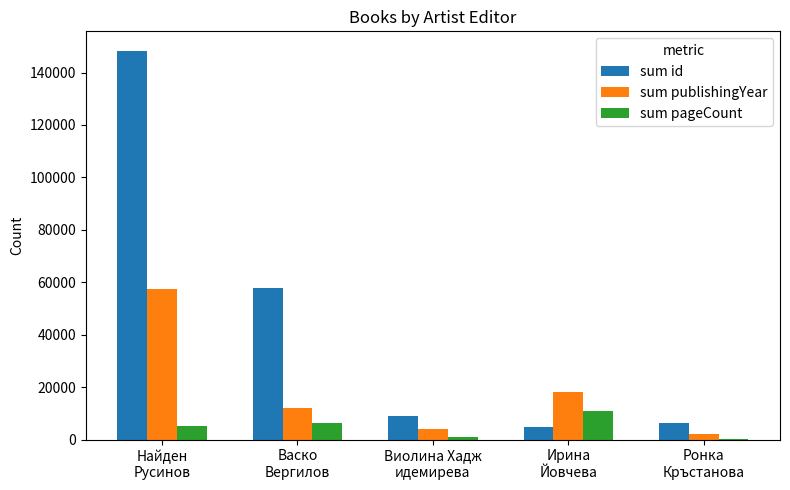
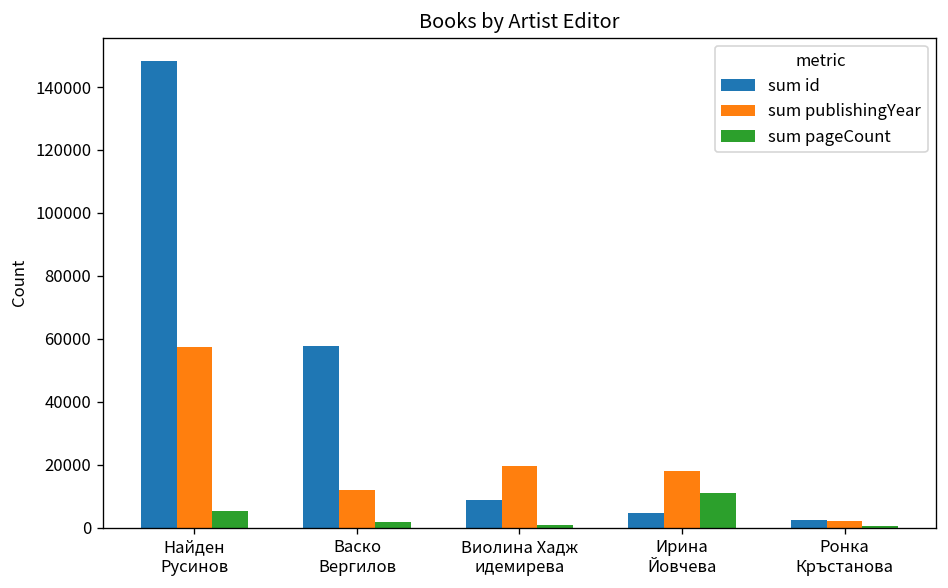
  {
    "sum id": {
      "Найден Русинов": 148000,
      "Васко Вергилов": 58000,
      "Виолина Хадж идемирева": 9000,
      "Ирина Йовчева": 5000,
-     "Ронка Кръстанова": 6000
+     "Ронка Кръстанова": 3000
    },
    "sum publishingYear": {
      "Найден Русинов": 57000,
      "Васко Вергилов": 12000,
-     "Виолина Хадж идемирева": 4000,
+     "Виолина Хадж идемирева": 20000,
      "Ирина Йовчева": 18000,
      "Ронка Кръстанова": 2000
    },
    "sum pageCount": {
      "Найден Русинов": 5000,
-     "Васко Вергилов": 6000,
+     "Васко Вергилов": 2000,
      "Ирина Йовчева": 11000
    }
  }
